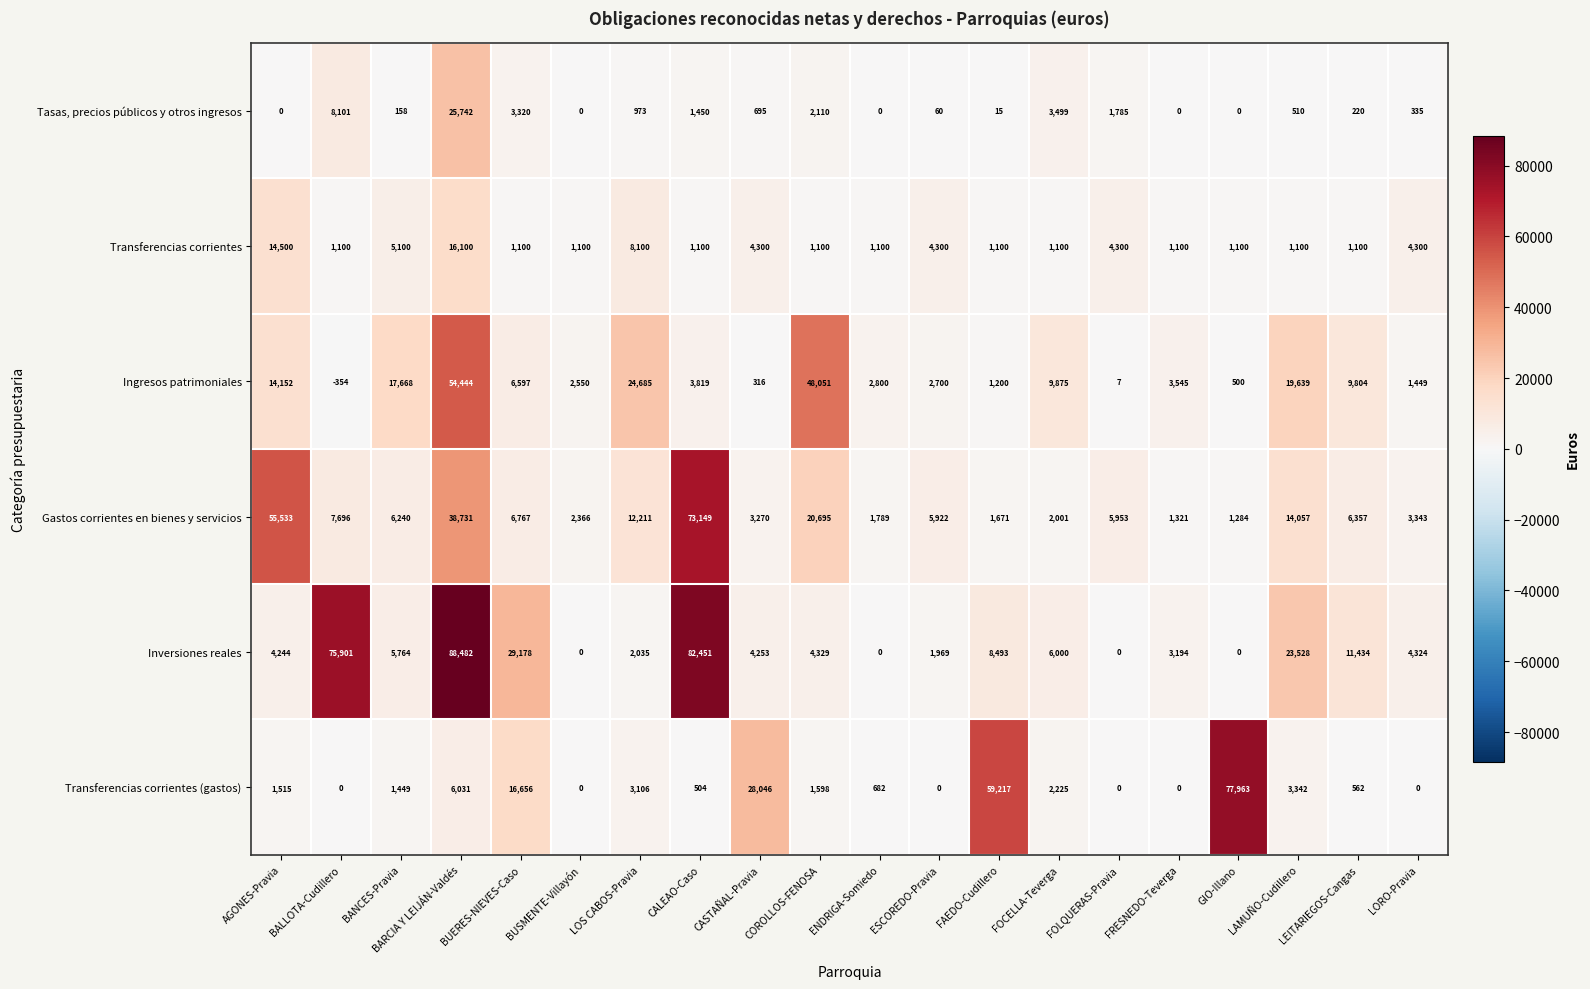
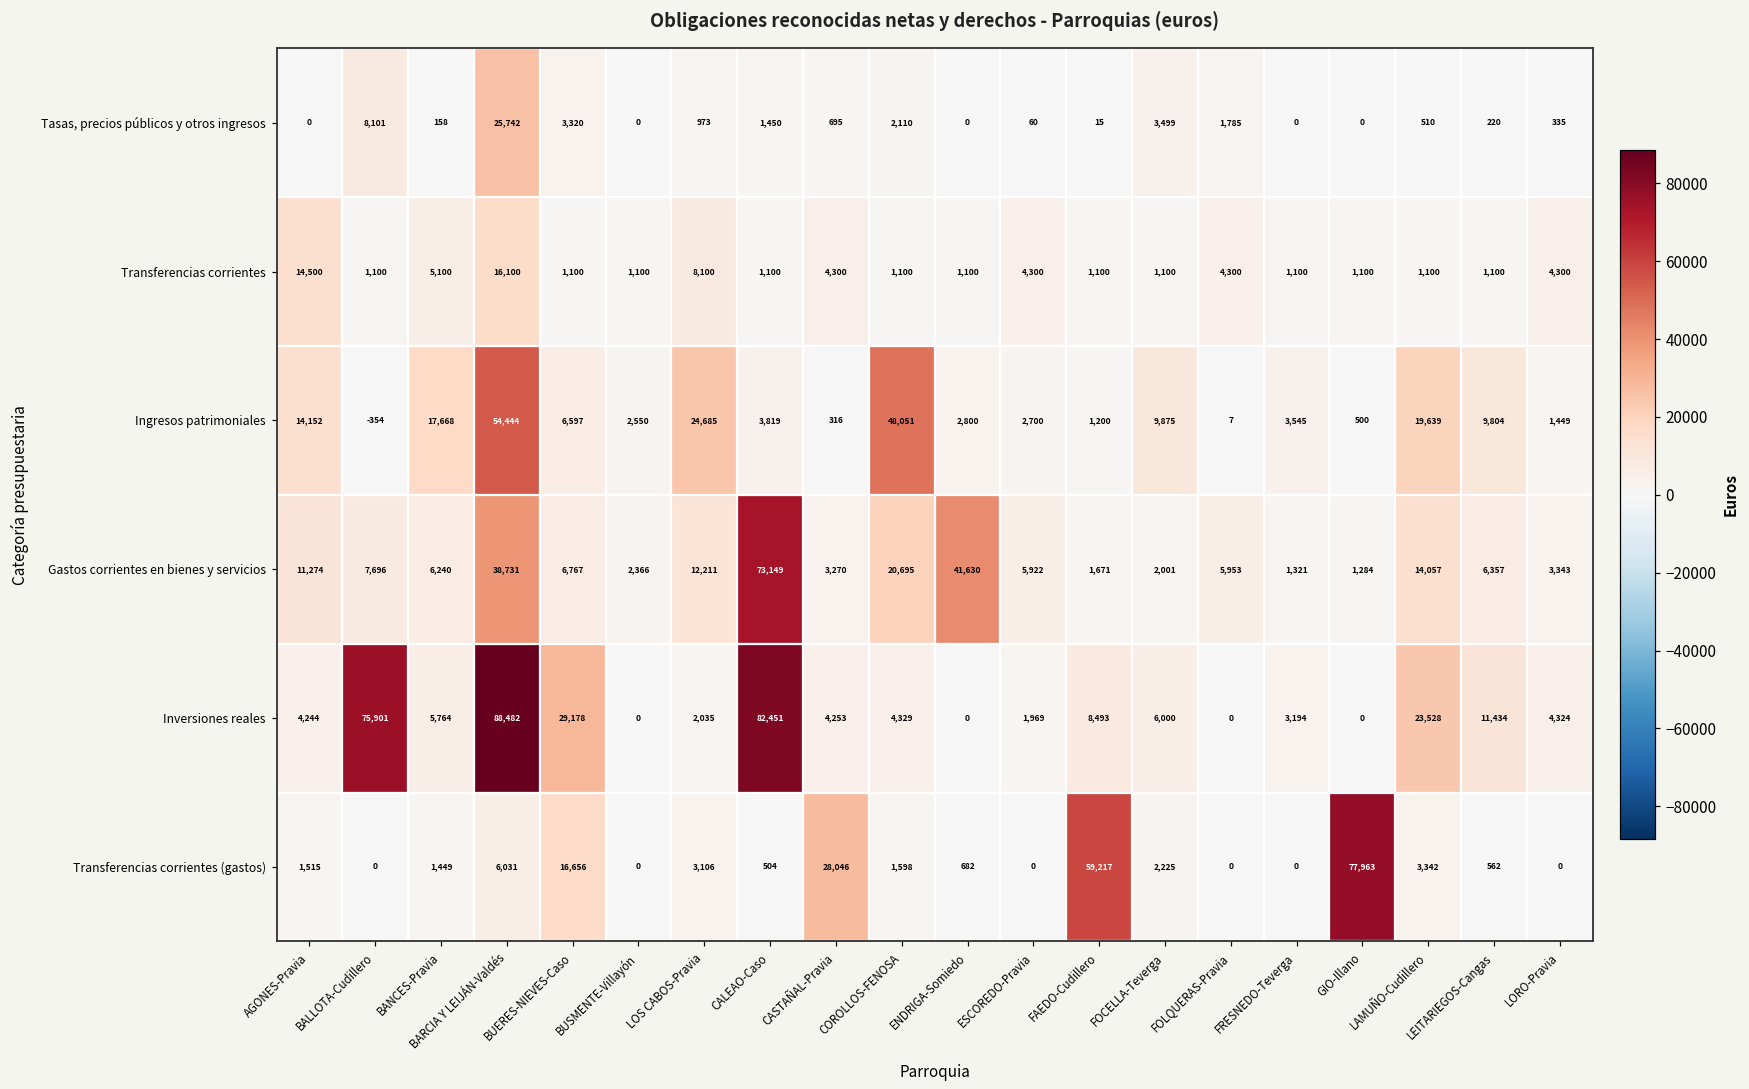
  {
    "Tasas, precios públicos y otros ingresos": {
      "AGONES-Pravia": "0",
      "BALLOTA-Cudillero": "8,101",
      "BANCES-Pravia": "158",
      "BARCIA Y LEIJÁN-Valdés": "25,742",
      "BUERES-NIEVES-Caso": "3,320",
      "BUSMENTE-Villayón": "0",
      "LOS CABOS-Pravia": "973",
      "CALEAO-Caso": "1,450",
      "CASTAÑAL-Pravia": "695",
      "COROLLOS-FENOSA": "2,110",
      "ENDRIGA-Somiedo": "0",
      "ESCOREDO-Pravia": "60",
      "FAEDO-Cudillero": "15",
      "FOCELLA-Teverga": "3,499",
      "FOLQUERAS-Pravia": "1,785",
      "FRESNEDO-Teverga": "0",
      "GIO-Illano": "0",
      "LAMUÑO-Cudillero": "510",
      "LEITARIEGOS-Cangas": "220",
      "LORO-Pravia": "335"
    },
    "Transferencias corrientes": {
      "AGONES-Pravia": "14,500",
      "BALLOTA-Cudillero": "1,100",
      "BANCES-Pravia": "5,100",
      "BARCIA Y LEIJÁN-Valdés": "16,100",
      "BUERES-NIEVES-Caso": "1,100",
      "BUSMENTE-Villayón": "1,100",
      "LOS CABOS-Pravia": "8,100",
      "CALEAO-Caso": "1,100",
      "CASTAÑAL-Pravia": "4,300",
      "COROLLOS-FENOSA": "1,100",
      "ENDRIGA-Somiedo": "1,100",
      "ESCOREDO-Pravia": "4,300",
      "FAEDO-Cudillero": "1,100",
      "FOCELLA-Teverga": "1,100",
      "FOLQUERAS-Pravia": "4,300",
      "FRESNEDO-Teverga": "1,100",
      "GIO-Illano": "1,100",
      "LAMUÑO-Cudillero": "1,100",
      "LEITARIEGOS-Cangas": "1,100",
      "LORO-Pravia": "4,300"
    },
    "Ingresos patrimoniales": {
      "AGONES-Pravia": "14,152",
      "BALLOTA-Cudillero": "-354",
      "BANCES-Pravia": "17,668",
      "BARCIA Y LEIJÁN-Valdés": "54,444",
      "BUERES-NIEVES-Caso": "6,597",
      "BUSMENTE-Villayón": "2,550",
      "LOS CABOS-Pravia": "24,685",
      "CALEAO-Caso": "3,819",
      "CASTAÑAL-Pravia": "316",
      "COROLLOS-FENOSA": "48,051",
      "ENDRIGA-Somiedo": "2,800",
      "ESCOREDO-Pravia": "2,700",
      "FAEDO-Cudillero": "1,200",
      "FOCELLA-Teverga": "9,875",
      "FOLQUERAS-Pravia": "7",
      "FRESNEDO-Teverga": "3,545",
      "GIO-Illano": "500",
      "LAMUÑO-Cudillero": "19,639",
      "LEITARIEGOS-Cangas": "9,804",
      "LORO-Pravia": "1,449"
    },
    "Gastos corrientes en bienes y servicios": {
-     "AGONES-Pravia": "55,533",
+     "AGONES-Pravia": "11,274",
      "BALLOTA-Cudillero": "7,696",
      "BANCES-Pravia": "6,240",
      "BARCIA Y LEIJÁN-Valdés": "38,731",
      "BUERES-NIEVES-Caso": "6,767",
      "BUSMENTE-Villayón": "2,366",
      "LOS CABOS-Pravia": "12,211",
      "CALEAO-Caso": "73,149",
      "CASTAÑAL-Pravia": "3,270",
      "COROLLOS-FENOSA": "20,695",
-     "ENDRIGA-Somiedo": "1,789",
+     "ENDRIGA-Somiedo": "41,630",
      "ESCOREDO-Pravia": "5,922",
      "FAEDO-Cudillero": "1,671",
      "FOCELLA-Teverga": "2,001",
      "FOLQUERAS-Pravia": "5,953",
      "FRESNEDO-Teverga": "1,321",
      "GIO-Illano": "1,284",
      "LAMUÑO-Cudillero": "14,057",
      "LEITARIEGOS-Cangas": "6,357",
      "LORO-Pravia": "3,343"
    },
    "Inversiones reales": {
      "AGONES-Pravia": "4,244",
      "BALLOTA-Cudillero": "75,901",
      "BANCES-Pravia": "5,764",
      "BARCIA Y LEIJÁN-Valdés": "88,482",
      "BUERES-NIEVES-Caso": "29,178",
      "BUSMENTE-Villayón": "0",
      "LOS CABOS-Pravia": "2,035",
      "CALEAO-Caso": "82,451",
      "CASTAÑAL-Pravia": "4,253",
      "COROLLOS-FENOSA": "4,329",
      "ENDRIGA-Somiedo": "0",
      "ESCOREDO-Pravia": "1,969",
      "FAEDO-Cudillero": "8,493",
      "FOCELLA-Teverga": "6,000",
      "FOLQUERAS-Pravia": "0",
      "FRESNEDO-Teverga": "3,194",
      "GIO-Illano": "0",
      "LAMUÑO-Cudillero": "23,528",
      "LEITARIEGOS-Cangas": "11,434",
      "LORO-Pravia": "4,324"
    },
    "Transferencias corrientes (gastos)": {
      "AGONES-Pravia": "1,515",
      "BALLOTA-Cudillero": "0",
      "BANCES-Pravia": "1,449",
      "BARCIA Y LEIJÁN-Valdés": "6,031",
      "BUERES-NIEVES-Caso": "16,656",
      "BUSMENTE-Villayón": "0",
      "LOS CABOS-Pravia": "3,106",
      "CALEAO-Caso": "504",
      "CASTAÑAL-Pravia": "28,046",
      "COROLLOS-FENOSA": "1,598",
      "ENDRIGA-Somiedo": "682",
      "ESCOREDO-Pravia": "0",
      "FAEDO-Cudillero": "59,217",
      "FOCELLA-Teverga": "2,225",
      "FOLQUERAS-Pravia": "0",
      "FRESNEDO-Teverga": "0",
      "GIO-Illano": "77,963",
      "LAMUÑO-Cudillero": "3,342",
      "LEITARIEGOS-Cangas": "562",
      "LORO-Pravia": "0"
    }
  }
